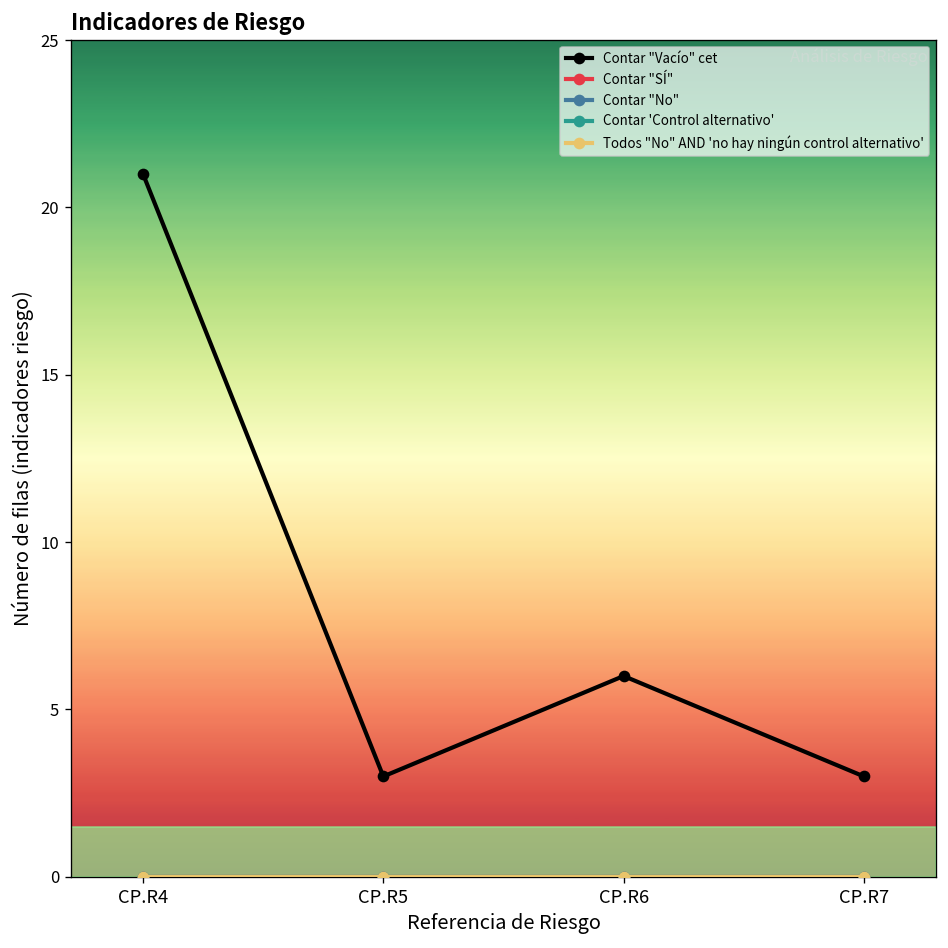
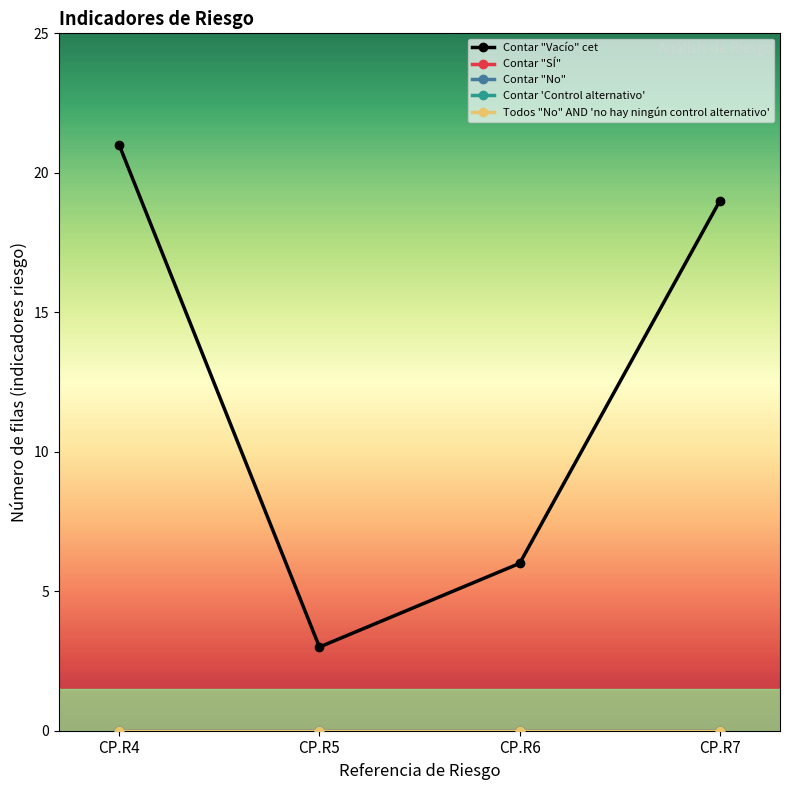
  {
    "Contar \"Vacío\" cet": {
      "CP.R4": 21,
      "CP.R5": 3,
      "CP.R6": 6,
-     "CP.R7": 3
+     "CP.R7": 19
    }
  }
